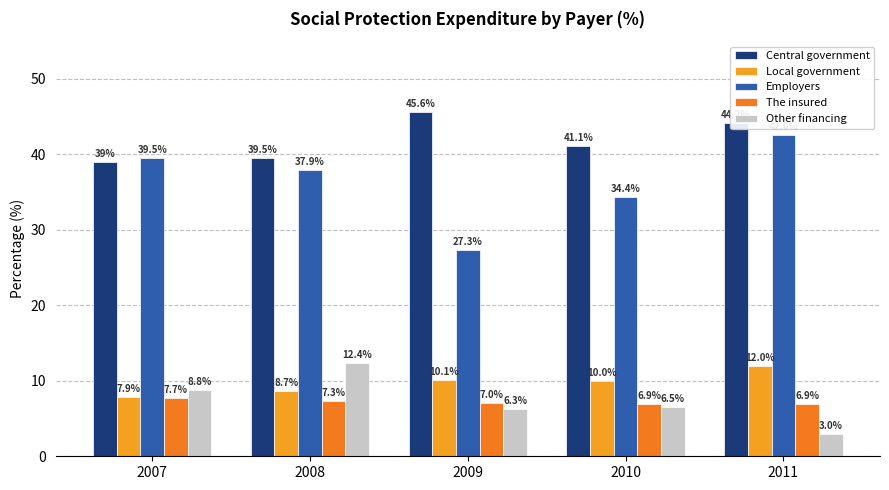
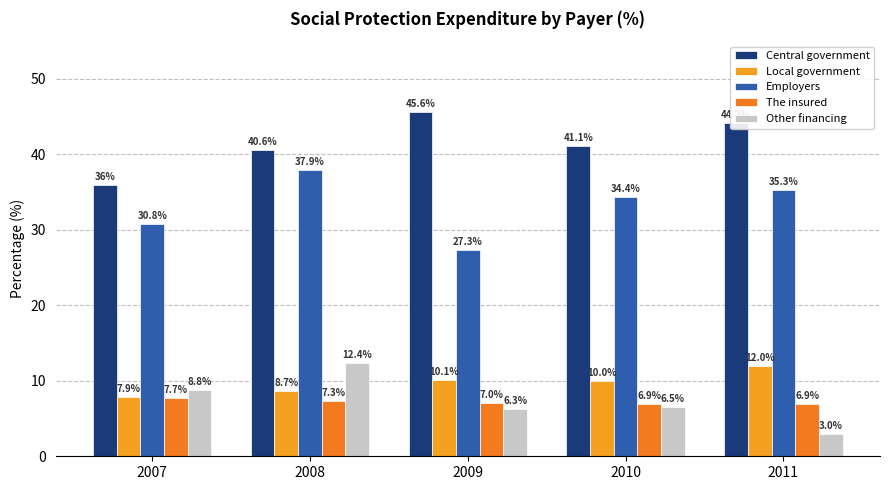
  {
    "Central government": {
-     "2007": "39%",
-     "2008": "39.5%",
+     "2007": "36%",
+     "2008": "40.6%",
      "2009": "45.6%",
      "2010": "41.1%"
    },
    "Employers": {
-     "2007": "39.5%",
+     "2007": "30.8%",
      "2008": "37.9%",
      "2009": "27.3%",
      "2010": "34.4%",
-     "2011": "43"
+     "2011": "35"
    },
    "Other financing": {
      "2007": "8.8%",
      "2008": "12.4%",
      "2009": "6.3%",
      "2010": "6.5%",
      "2011": "3.0%"
    }
  }
